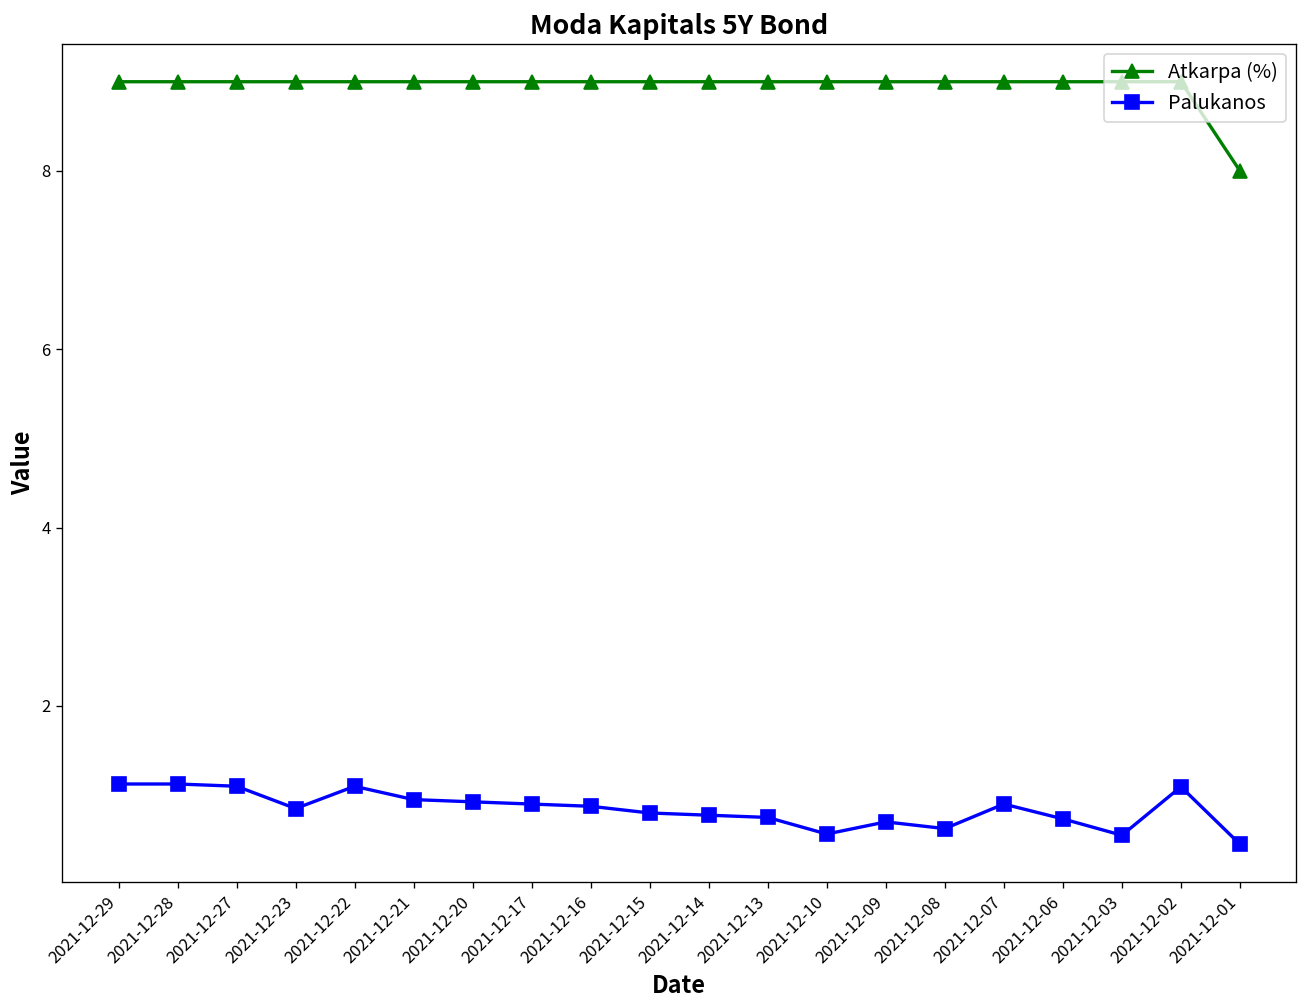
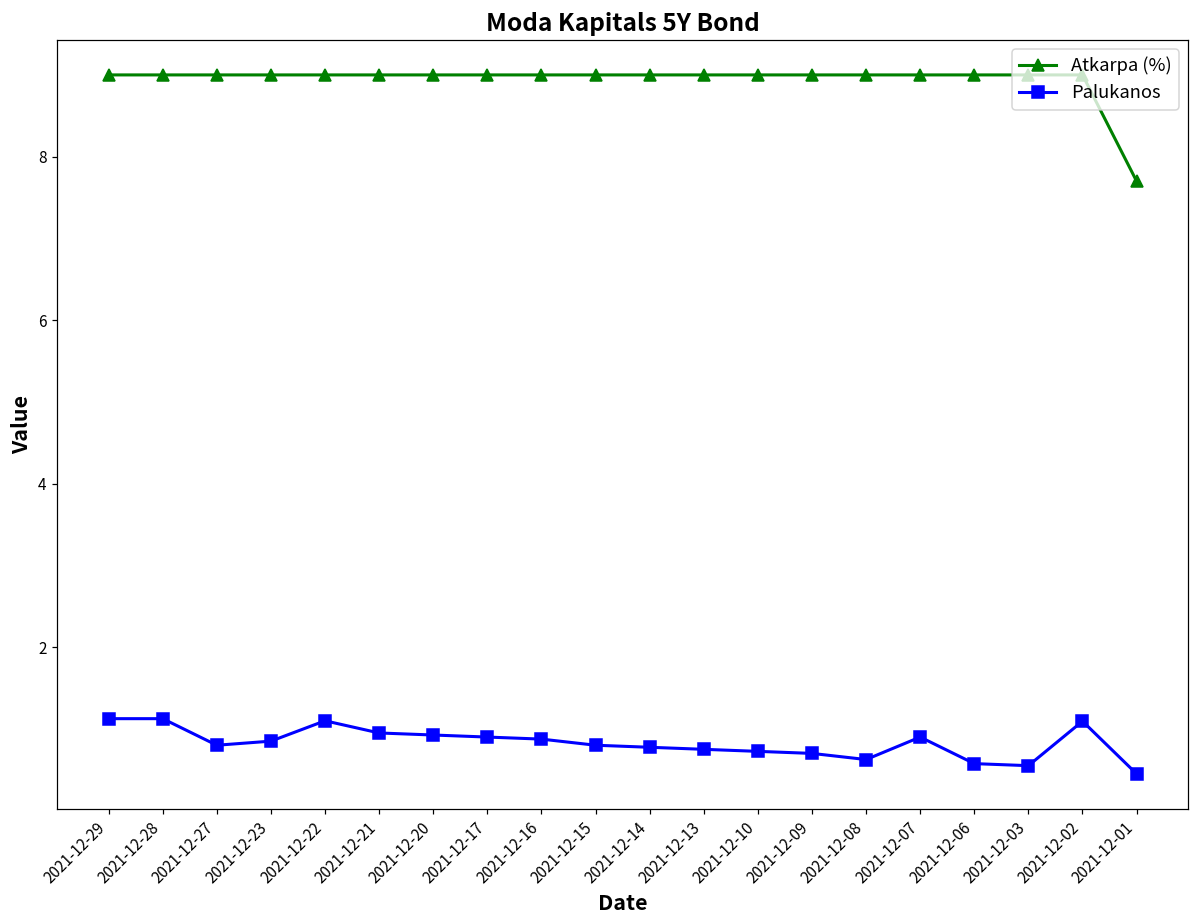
  {
    "Atkarpa (%)": {
      "2021-12-29": 9.0,
      "2021-12-28": 9.0,
      "2021-12-27": 9.0,
      "2021-12-23": 9.0,
      "2021-12-22": 9.0,
      "2021-12-21": 9.0,
      "2021-12-20": 9.0,
      "2021-12-17": 9.0,
      "2021-12-16": 9.0,
      "2021-12-15": 9.0,
      "2021-12-14": 9.0,
      "2021-12-13": 9.0,
      "2021-12-10": 9.0,
      "2021-12-09": 9.0,
      "2021-12-08": 9.0,
      "2021-12-07": 9.0,
      "2021-12-06": 9.0,
-     "2021-12-01": 8.0
+     "2021-12-01": 7.7
    },
    "Palukanos": {
      "2021-12-29": 1.1,
      "2021-12-28": 1.1,
-     "2021-12-27": 1.1,
+     "2021-12-27": 0.8,
      "2021-12-23": 0.9,
      "2021-12-22": 1.1,
      "2021-12-21": 1.0,
      "2021-12-20": 0.9,
      "2021-12-17": 0.9,
      "2021-12-16": 0.9,
      "2021-12-15": 0.8,
      "2021-12-14": 0.8,
      "2021-12-13": 0.8,
-     "2021-12-10": 0.6,
+     "2021-12-10": 0.7,
      "2021-12-09": 0.7,
      "2021-12-08": 0.6,
      "2021-12-07": 0.9,
-     "2021-12-06": 0.7,
+     "2021-12-06": 0.6,
      "2021-12-03": 0.6,
      "2021-12-02": 1.1,
      "2021-12-01": 0.5
    }
  }
